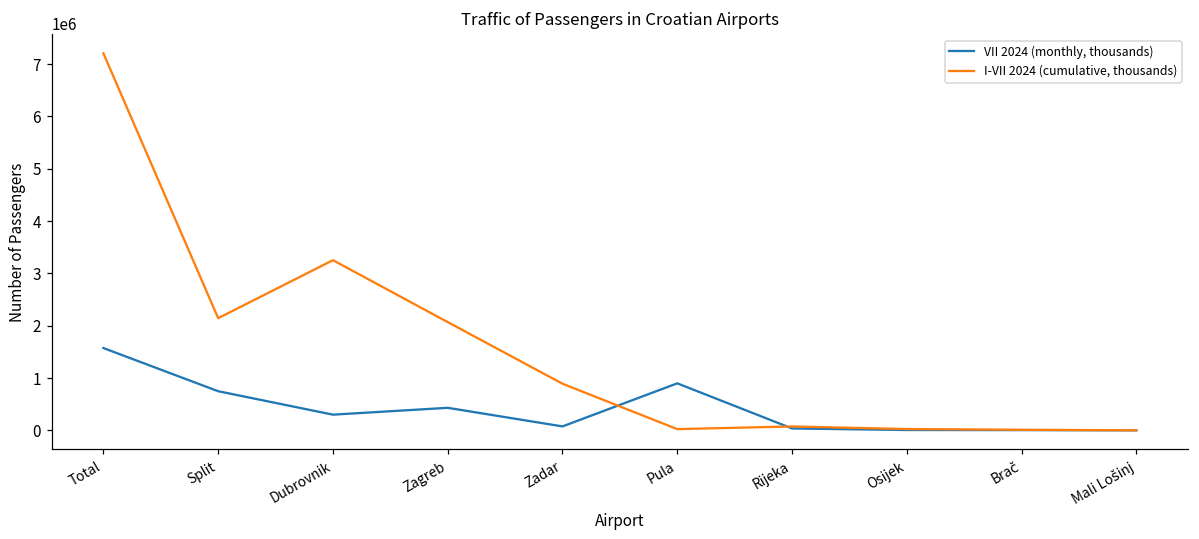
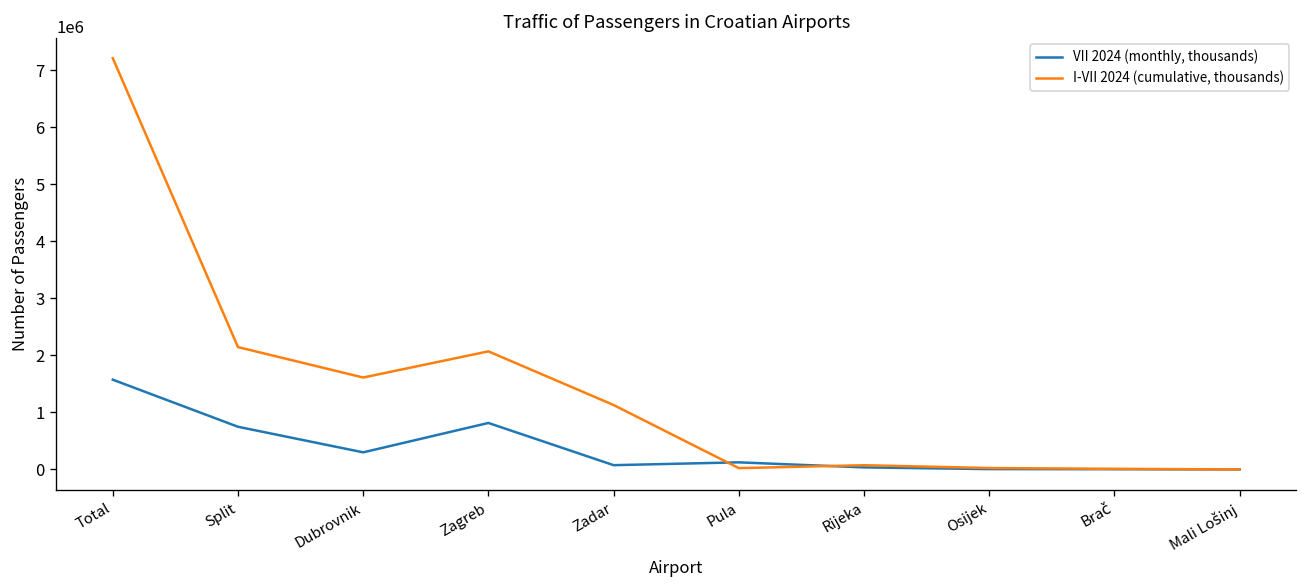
  {
    "VII 2024 (monthly, thousands)": {
      "Total": 1600000,
      "Split": 700000,
      "Dubrovnik": 300000,
-     "Zagreb": 400000,
+     "Zagreb": 800000,
      "Zadar": 100000,
-     "Pula": 900000
+     "Pula": 100000
    },
    "I-VII 2024 (cumulative, thousands)": {
      "Total": 7200000,
      "Split": 2100000,
-     "Dubrovnik": 3300000,
+     "Dubrovnik": 1600000,
      "Zagreb": 2100000,
-     "Zadar": 900000,
+     "Zadar": 1100000,
      "Pula": 0
    }
  }
